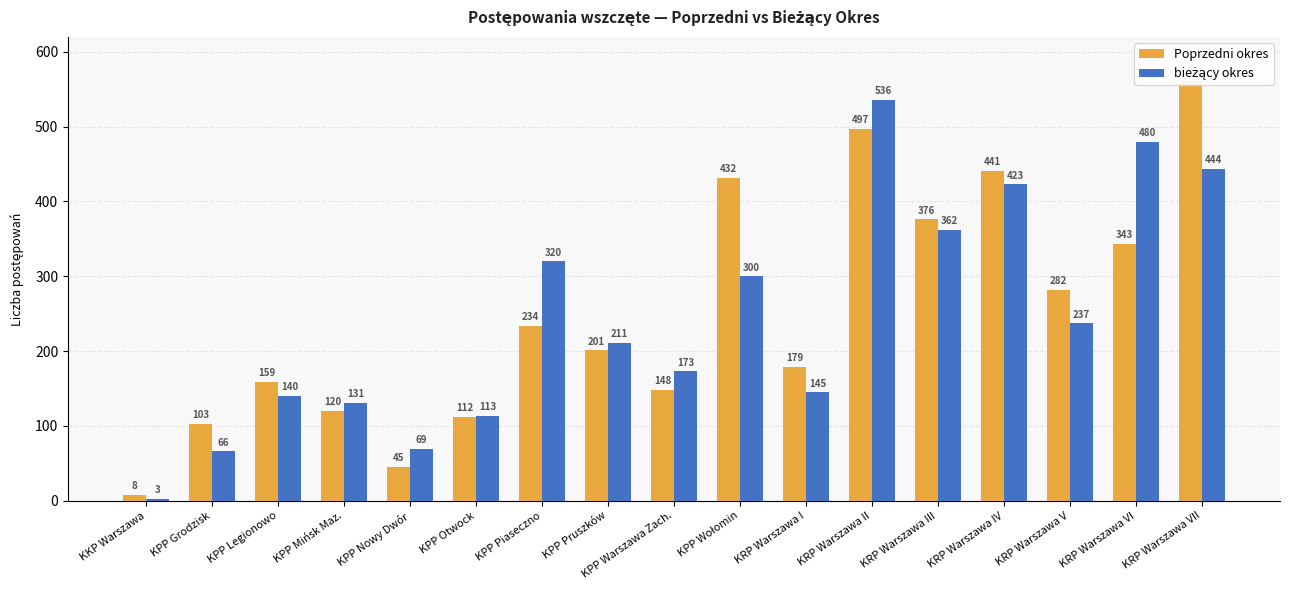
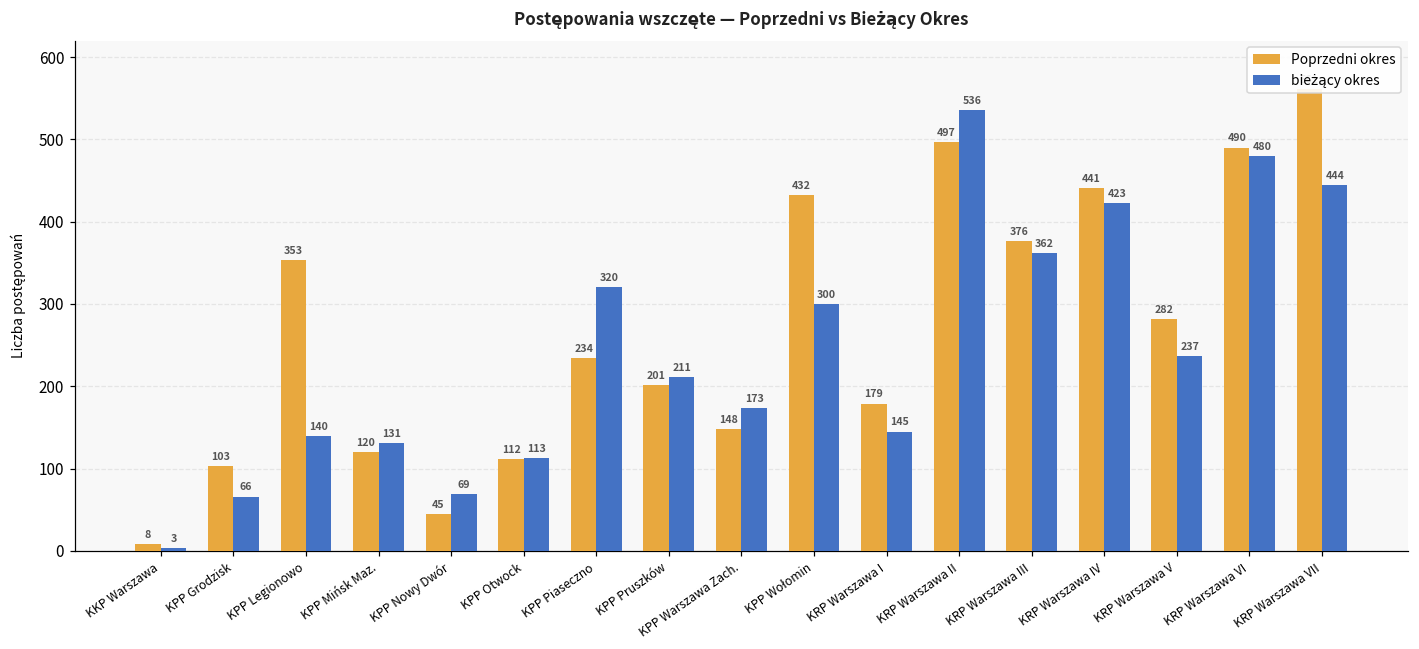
  {
    "Poprzedni okres": {
      "KKP Warszawa": 8,
      "KPP Grodzisk": 103,
-     "KPP Legionowo": 159,
+     "KPP Legionowo": 353,
      "KPP Mińsk Maz.": 120,
      "KPP Nowy Dwór": 45,
      "KPP Otwock": 112,
      "KPP Piaseczno": 234,
      "KPP Pruszków": 201,
      "KPP Warszawa Zach.": 148,
      "KPP Wołomin": 432,
      "KRP Warszawa I": 179,
      "KRP Warszawa II": 497,
      "KRP Warszawa III": 376,
      "KRP Warszawa IV": 441,
      "KRP Warszawa V": 282,
-     "KRP Warszawa VI": 343
+     "KRP Warszawa VI": 490
    },
    "bieżący okres": {
      "KKP Warszawa": 3,
      "KPP Grodzisk": 66,
      "KPP Legionowo": 140,
      "KPP Mińsk Maz.": 131,
      "KPP Nowy Dwór": 69,
      "KPP Otwock": 113,
      "KPP Piaseczno": 320,
      "KPP Pruszków": 211,
      "KPP Warszawa Zach.": 173,
      "KPP Wołomin": 300,
      "KRP Warszawa I": 145,
      "KRP Warszawa II": 536,
      "KRP Warszawa III": 362,
      "KRP Warszawa IV": 423,
      "KRP Warszawa V": 237,
      "KRP Warszawa VI": 480,
      "KRP Warszawa VII": 444
    }
  }
